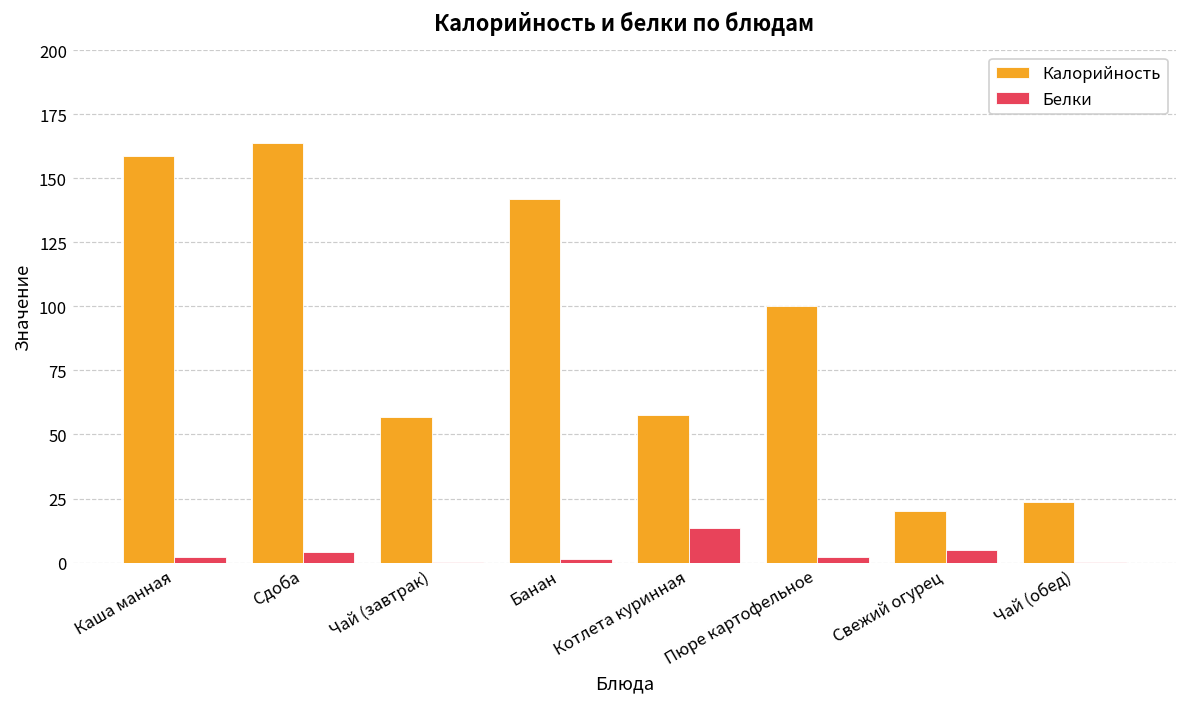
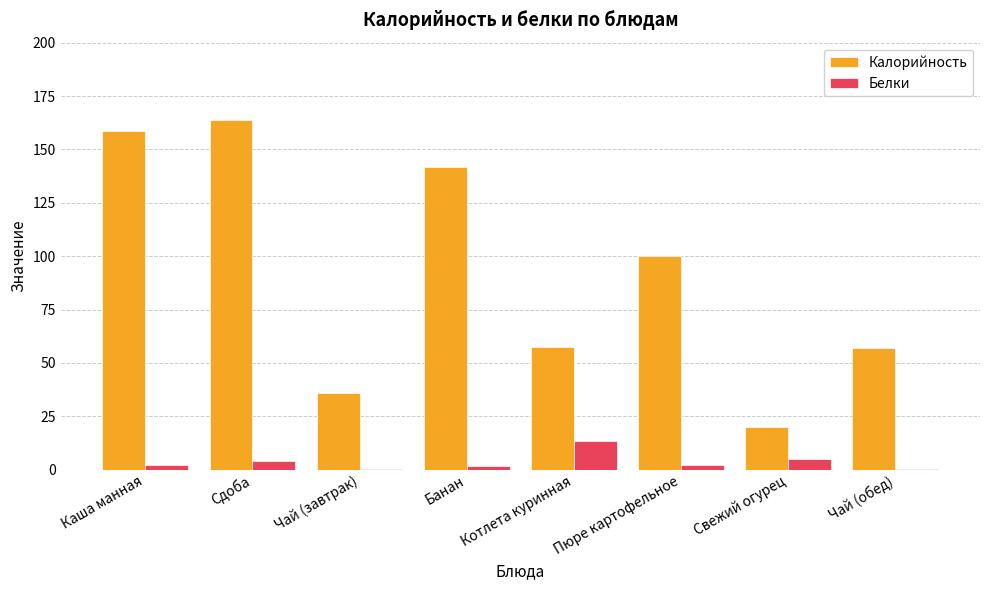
  {
    "Калорийность": {
      "Каша манная": 159,
      "Сдоба": 164,
-     "Чай (завтрак)": 57,
+     "Чай (завтрак)": 36,
      "Банан": 142,
      "Котлета куринная": 58,
      "Пюре картофельное": 100,
      "Свежий огурец": 20,
-     "Чай (обед)": 24
+     "Чай (обед)": 57
    },
    "Белки": {
      "Каша манная": 2,
      "Сдоба": 4,
      "Банан": 2,
      "Котлета куринная": 14,
      "Пюре картофельное": 2,
      "Свежий огурец": 5
    }
  }
